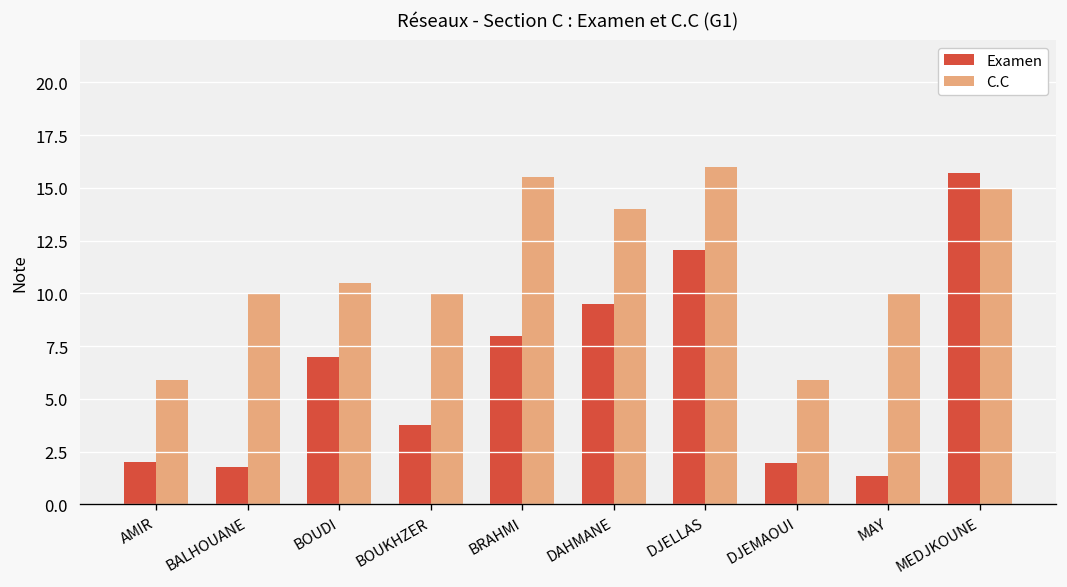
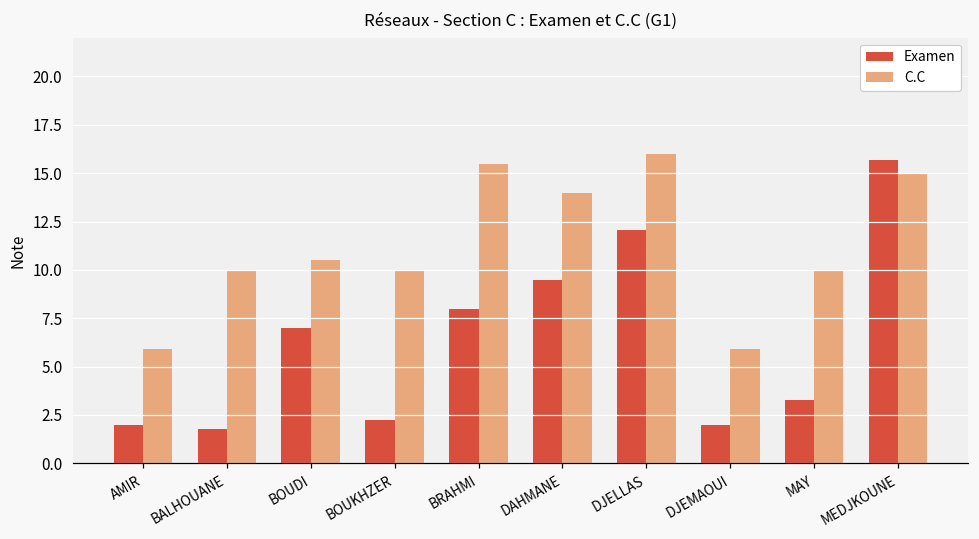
  {
    "Examen": {
      "AMIR": 2.0,
      "BALHOUANE": 1.8,
      "BOUDI": 7.0,
-     "BOUKHZER": 3.8,
+     "BOUKHZER": 2.3,
      "BRAHMI": 8.0,
      "DAHMANE": 9.5,
      "DJELLAS": 12.1,
      "DJEMAOUI": 2.0,
-     "MAY": 1.4,
+     "MAY": 3.3,
      "MEDJKOUNE": 15.7
    },
    "C.C": {
      "AMIR": 5.9,
      "BALHOUANE": 10.0,
      "BOUDI": 10.5,
      "BOUKHZER": 10.0,
      "BRAHMI": 15.5,
      "DAHMANE": 14.0,
      "DJELLAS": 16.0,
      "DJEMAOUI": 5.9,
      "MAY": 10.0,
      "MEDJKOUNE": 15.0
    }
  }
